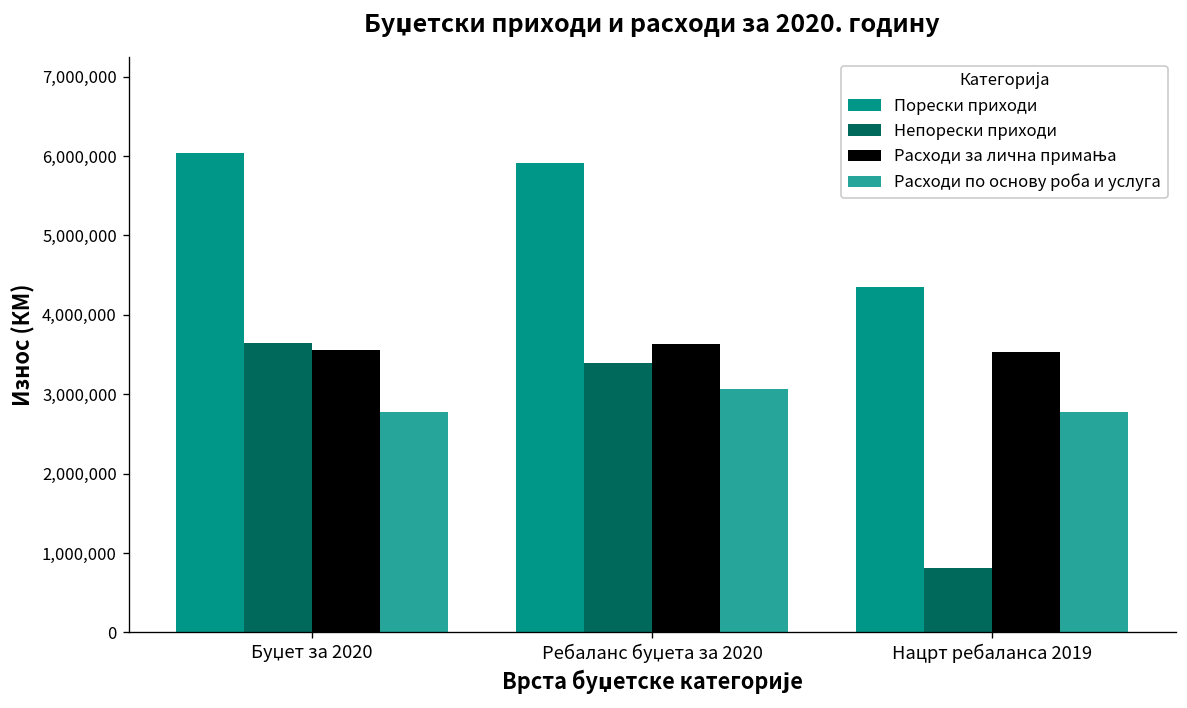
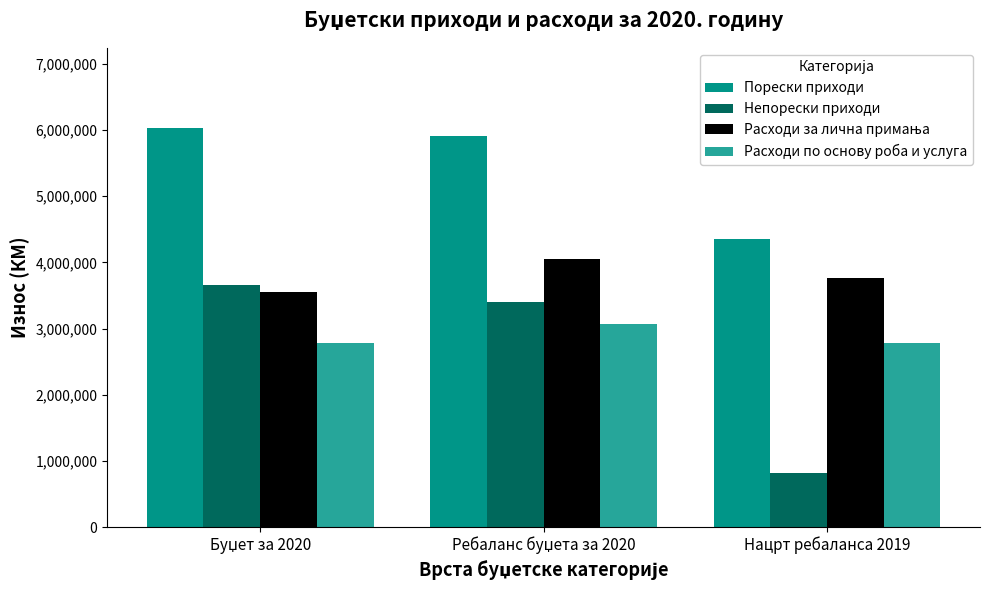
  {
    "Непорески приходи": {
      "Буџет за 2020": "3,700,000",
      "Ребаланс буџета за 2020": "3,400,000",
      "Нацрт ребаланса 2019": "800,000"
    },
    "Расходи за лична примања": {
      "Буџет за 2020": "3,600,000",
-     "Ребаланс буџета за 2020": "3,600,000",
-     "Нацрт ребаланса 2019": "3,500,000"
+     "Ребаланс буџета за 2020": "4,100,000",
+     "Нацрт ребаланса 2019": "3,800,000"
    }
  }
